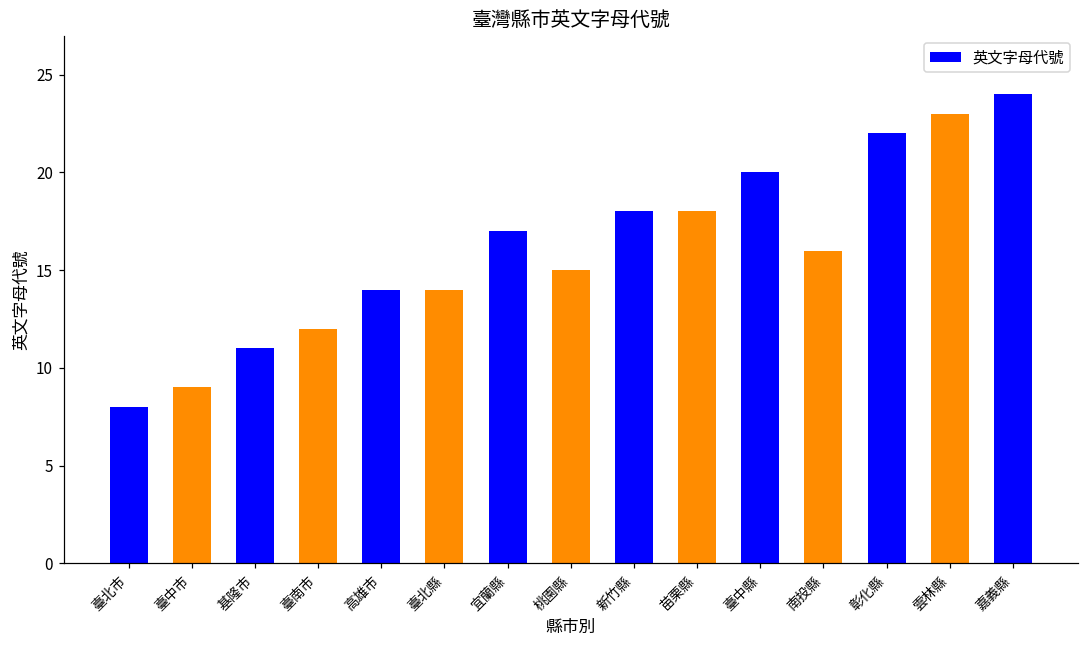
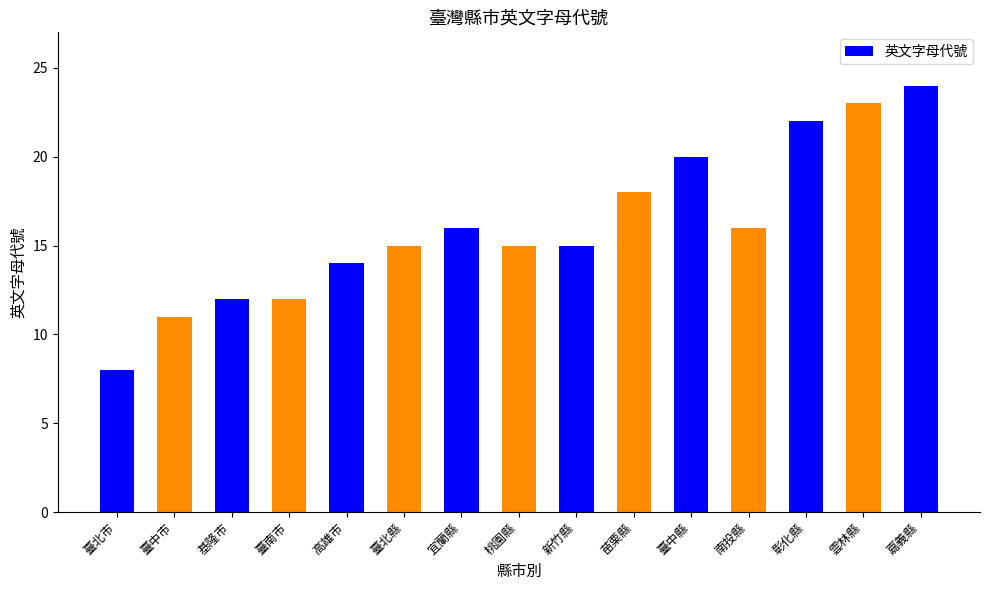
  {
    "臺北市": 8,
-   "臺中市": 9,
-   "基隆市": 11,
+   "臺中市": 11,
+   "基隆市": 12,
    "臺南市": 12,
    "高雄市": 14,
-   "臺北縣": 14,
-   "宜蘭縣": 17,
+   "臺北縣": 15,
+   "宜蘭縣": 16,
    "桃園縣": 15,
-   "新竹縣": 18,
+   "新竹縣": 15,
    "苗栗縣": 18,
    "臺中縣": 20,
    "南投縣": 16,
    "彰化縣": 22,
    "雲林縣": 23,
    "嘉義縣": 24
  }
